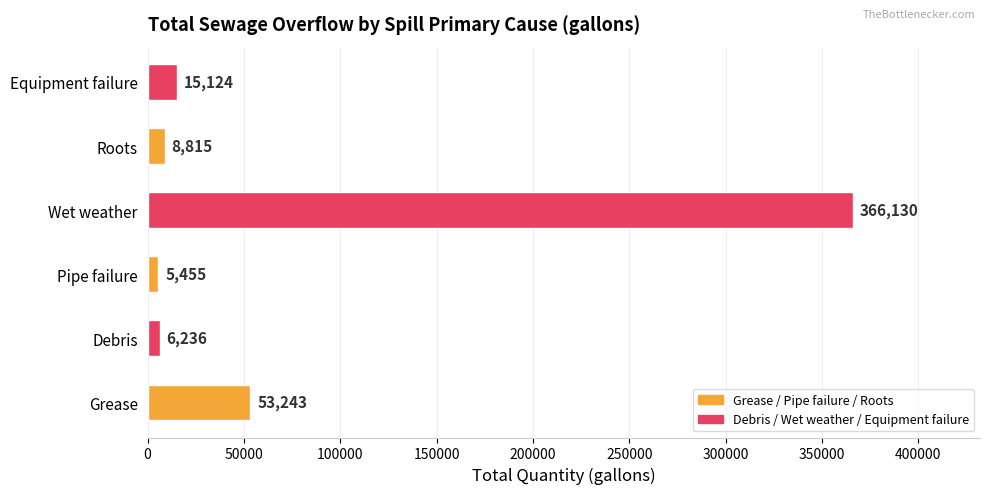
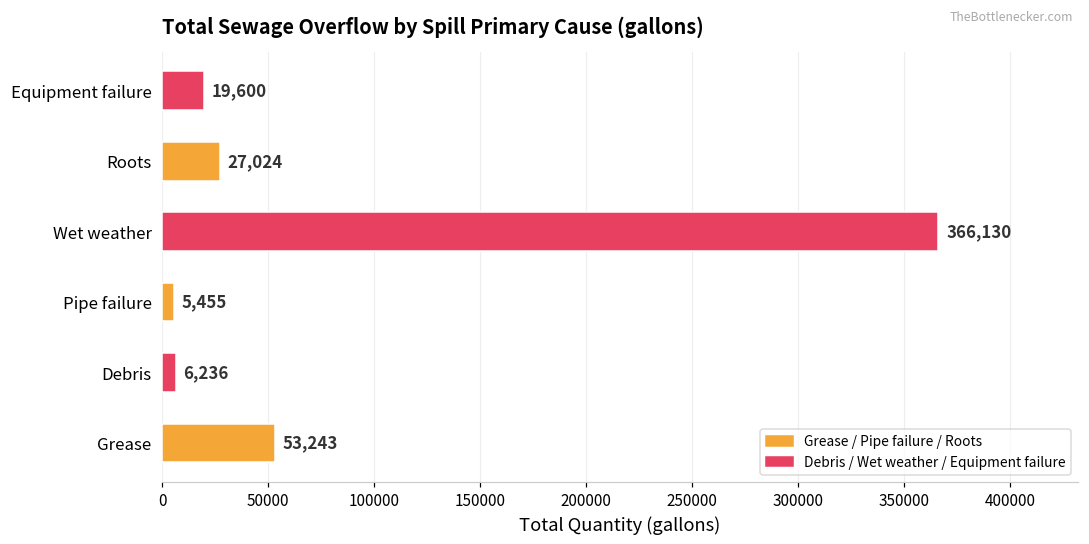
  {
-   "Equipment failure": "15,124",
-   "Roots": "8,815",
+   "Equipment failure": "19,600",
+   "Roots": "27,024",
    "Wet weather": "366,130",
    "Pipe failure": "5,455",
    "Debris": "6,236",
    "Grease": "53,243"
  }
